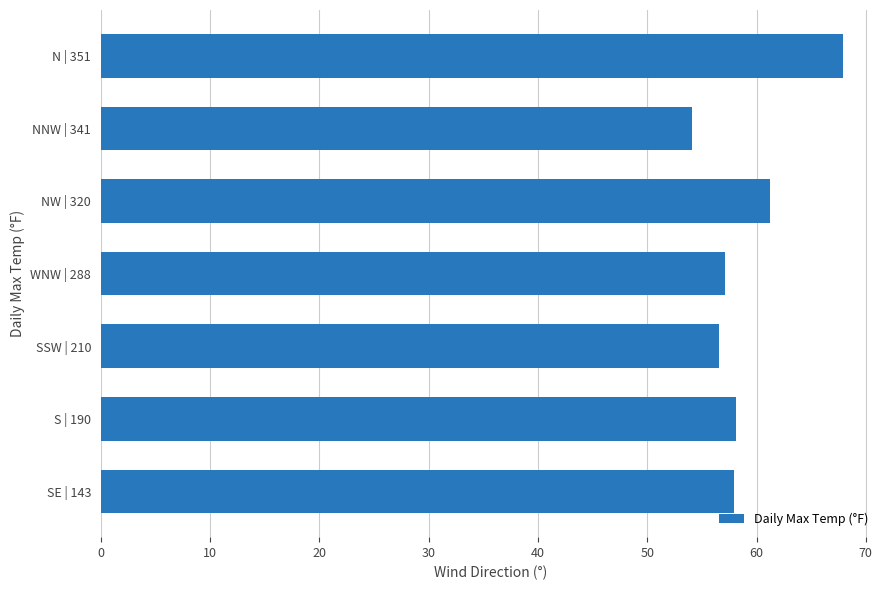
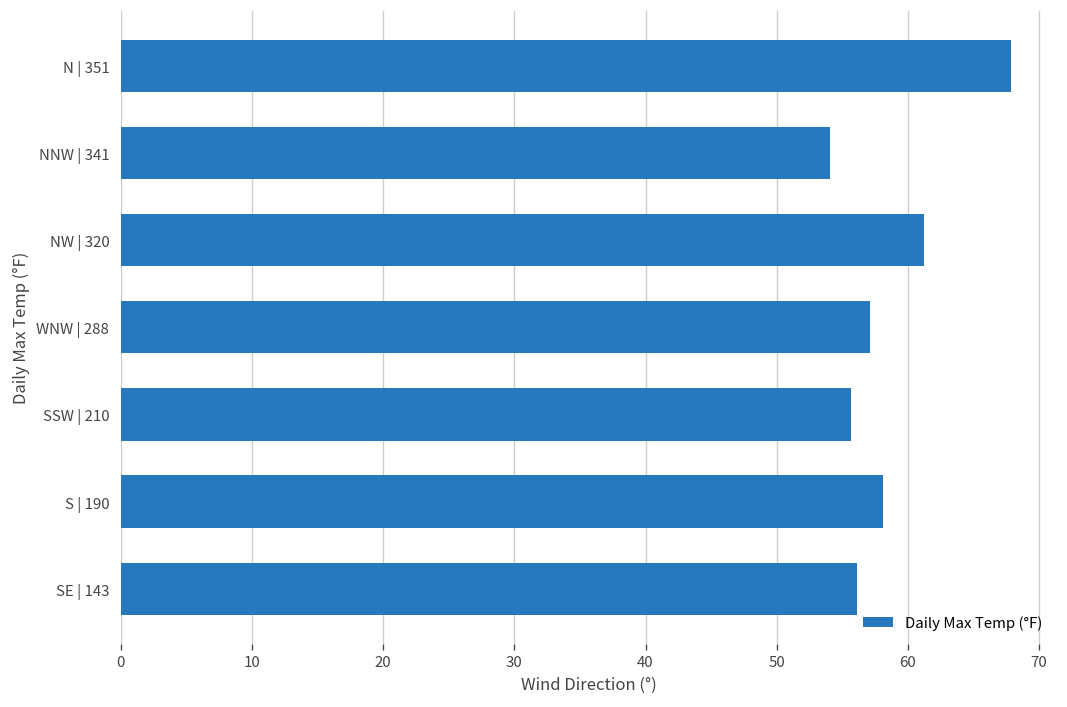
  {
    "N | 351": 67.9,
    "NNW | 341": 54.1,
    "NW | 320": 61.2,
    "WNW | 288": 57.1,
-   "SSW | 210": 56.6,
+   "SSW | 210": 55.7,
    "S | 190": 58.1,
-   "SE | 143": 57.9
+   "SE | 143": 56.1
  }
